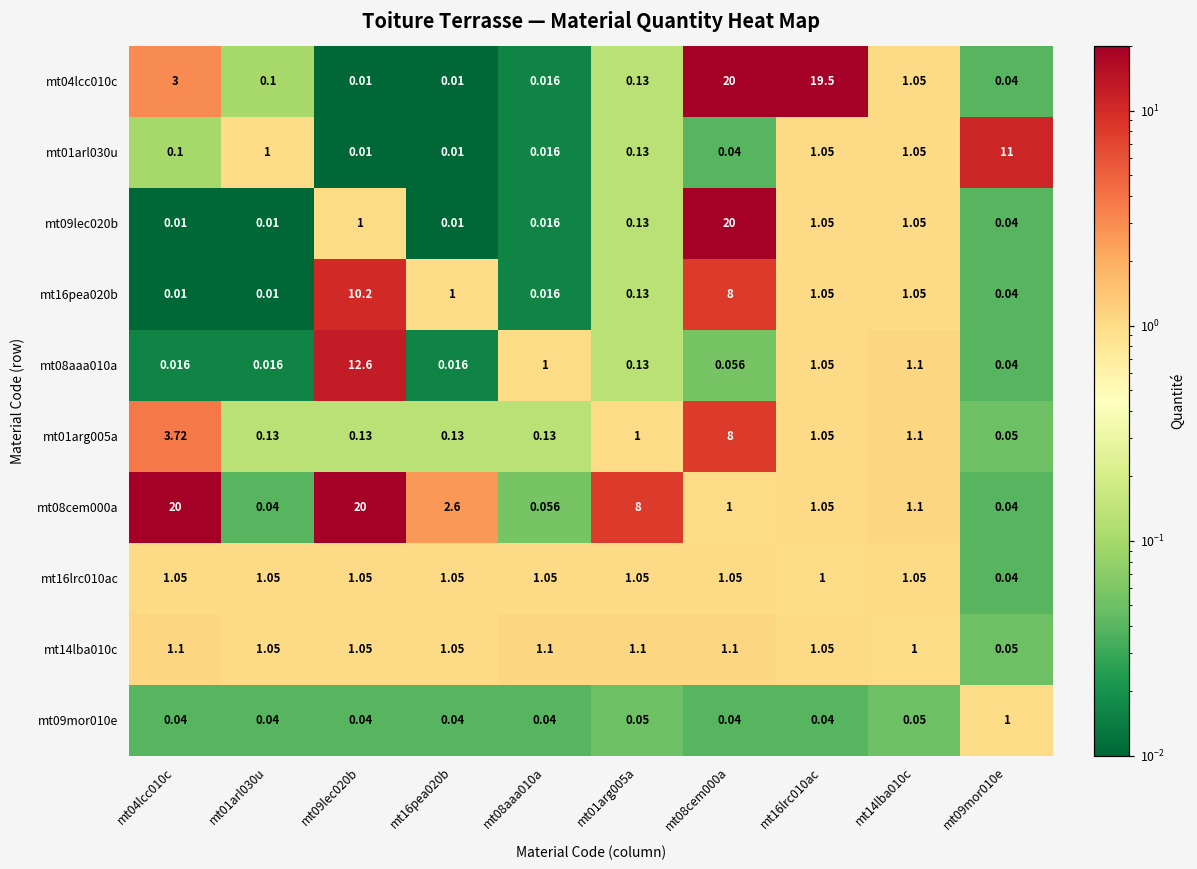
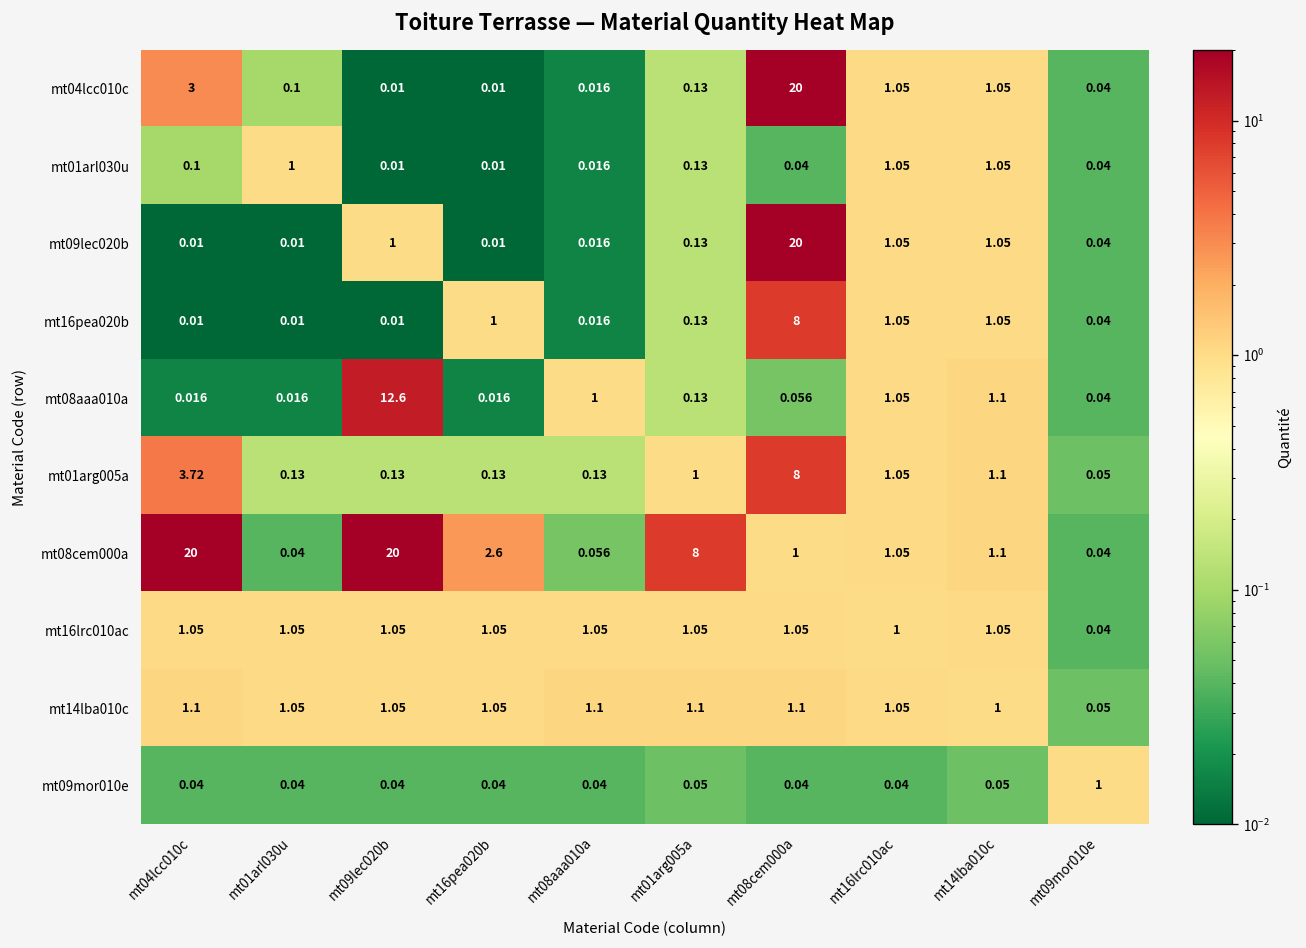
  {
    "mt04lcc010c": {
      "mt04lcc010c": 3,
      "mt01arl030u": 0.1,
      "mt09lec020b": 0.01,
      "mt16pea020b": 0.01,
      "mt08aaa010a": 0.016,
      "mt01arg005a": 0.13,
      "mt08cem000a": 20,
-     "mt16lrc010ac": 19.5,
+     "mt16lrc010ac": 1.05,
      "mt14lba010c": 1.05,
      "mt09mor010e": 0.04
    },
    "mt01arl030u": {
      "mt04lcc010c": 0.1,
      "mt01arl030u": 1,
      "mt09lec020b": 0.01,
      "mt16pea020b": 0.01,
      "mt08aaa010a": 0.016,
      "mt01arg005a": 0.13,
      "mt08cem000a": 0.04,
      "mt16lrc010ac": 1.05,
      "mt14lba010c": 1.05,
-     "mt09mor010e": 11
+     "mt09mor010e": 0.04
    },
    "mt09lec020b": {
      "mt04lcc010c": 0.01,
      "mt01arl030u": 0.01,
      "mt09lec020b": 1,
      "mt16pea020b": 0.01,
      "mt08aaa010a": 0.016,
      "mt01arg005a": 0.13,
      "mt08cem000a": 20,
      "mt16lrc010ac": 1.05,
      "mt14lba010c": 1.05,
      "mt09mor010e": 0.04
    },
    "mt16pea020b": {
      "mt04lcc010c": 0.01,
      "mt01arl030u": 0.01,
-     "mt09lec020b": 10.2,
+     "mt09lec020b": 0.01,
      "mt16pea020b": 1,
      "mt08aaa010a": 0.016,
      "mt01arg005a": 0.13,
      "mt08cem000a": 8,
      "mt16lrc010ac": 1.05,
      "mt14lba010c": 1.05,
      "mt09mor010e": 0.04
    },
    "mt08aaa010a": {
      "mt04lcc010c": 0.016,
      "mt01arl030u": 0.016,
      "mt09lec020b": 12.6,
      "mt16pea020b": 0.016,
      "mt08aaa010a": 1,
      "mt01arg005a": 0.13,
      "mt08cem000a": 0.056,
      "mt16lrc010ac": 1.05,
      "mt14lba010c": 1.1,
      "mt09mor010e": 0.04
    },
    "mt01arg005a": {
      "mt04lcc010c": 3.72,
      "mt01arl030u": 0.13,
      "mt09lec020b": 0.13,
      "mt16pea020b": 0.13,
      "mt08aaa010a": 0.13,
      "mt01arg005a": 1,
      "mt08cem000a": 8,
      "mt16lrc010ac": 1.05,
      "mt14lba010c": 1.1,
      "mt09mor010e": 0.05
    },
    "mt08cem000a": {
      "mt04lcc010c": 20,
      "mt01arl030u": 0.04,
      "mt09lec020b": 20,
      "mt16pea020b": 2.6,
      "mt08aaa010a": 0.056,
      "mt01arg005a": 8,
      "mt08cem000a": 1,
      "mt16lrc010ac": 1.05,
      "mt14lba010c": 1.1,
      "mt09mor010e": 0.04
    },
    "mt16lrc010ac": {
      "mt04lcc010c": 1.05,
      "mt01arl030u": 1.05,
      "mt09lec020b": 1.05,
      "mt16pea020b": 1.05,
      "mt08aaa010a": 1.05,
      "mt01arg005a": 1.05,
      "mt08cem000a": 1.05,
      "mt16lrc010ac": 1,
      "mt14lba010c": 1.05,
      "mt09mor010e": 0.04
    },
    "mt14lba010c": {
      "mt04lcc010c": 1.1,
      "mt01arl030u": 1.05,
      "mt09lec020b": 1.05,
      "mt16pea020b": 1.05,
      "mt08aaa010a": 1.1,
      "mt01arg005a": 1.1,
      "mt08cem000a": 1.1,
      "mt16lrc010ac": 1.05,
      "mt14lba010c": 1,
      "mt09mor010e": 0.05
    },
    "mt09mor010e": {
      "mt04lcc010c": 0.04,
      "mt01arl030u": 0.04,
      "mt09lec020b": 0.04,
      "mt16pea020b": 0.04,
      "mt08aaa010a": 0.04,
      "mt01arg005a": 0.05,
      "mt08cem000a": 0.04,
      "mt16lrc010ac": 0.04,
      "mt14lba010c": 0.05,
      "mt09mor010e": 1
    }
  }
